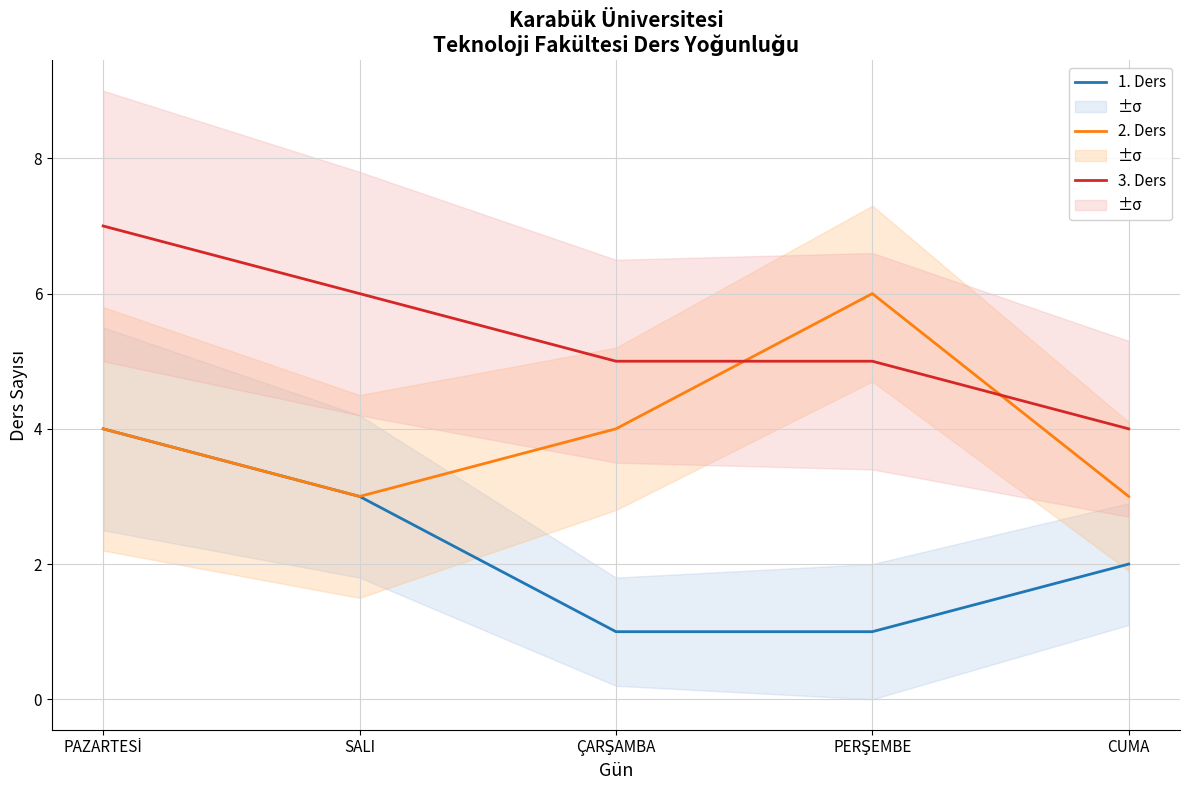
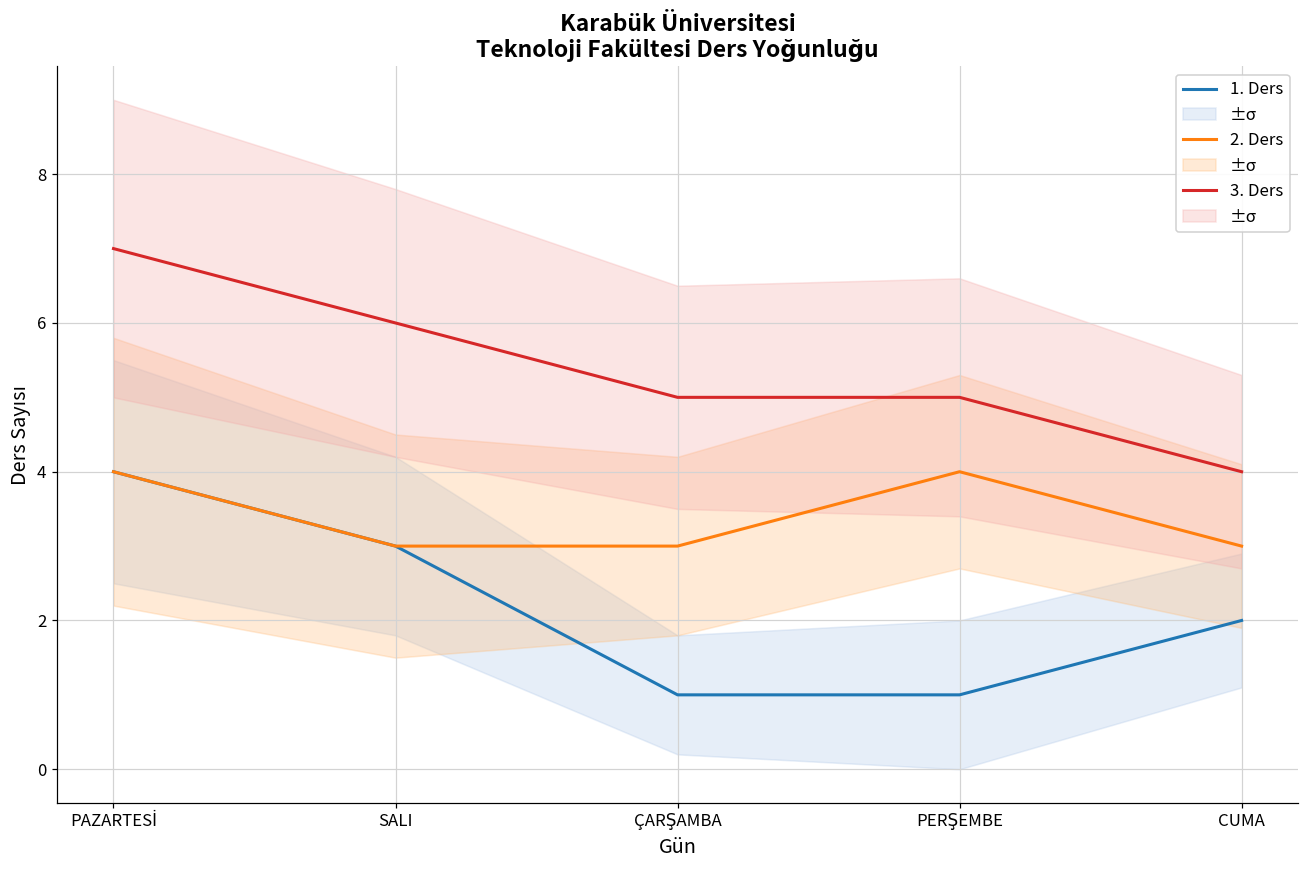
  {
    "1. Ders": {
      "ÇARŞAMBA": 1,
      "PERŞEMBE": 1,
      "CUMA": 2
    },
    "2. Ders": {
-     "ÇARŞAMBA": 4,
-     "PERŞEMBE": 6,
+     "ÇARŞAMBA": 3,
+     "PERŞEMBE": 4,
      "CUMA": 3
    },
    "3. Ders": {
      "PAZARTESİ": 7,
      "SALI": 6,
      "ÇARŞAMBA": 5,
      "PERŞEMBE": 5,
      "CUMA": 4
    }
  }
